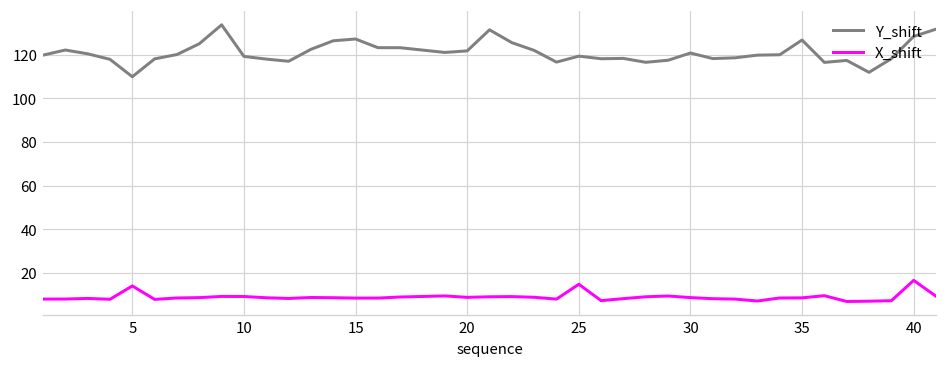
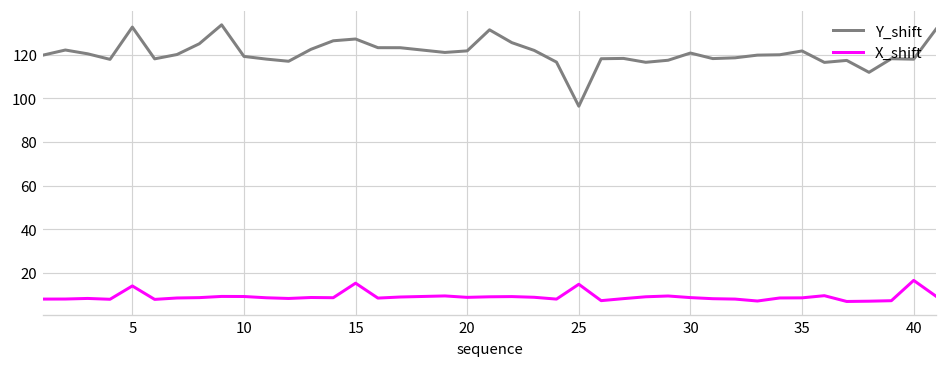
  {
    "Y_shift": {
-     "5": 110,
+     "5": 133,
      "10": 119,
      "15": 127,
      "20": 122,
-     "25": 119,
+     "25": 96,
      "30": 121,
-     "35": 127,
-     "40": 128
+     "35": 122,
+     "40": 118
    },
    "X_shift": {
      "5": 14,
      "10": 9,
-     "15": 8,
+     "15": 15,
      "20": 9,
      "25": 15,
      "30": 9,
      "35": 9,
      "40": 17
    }
  }
